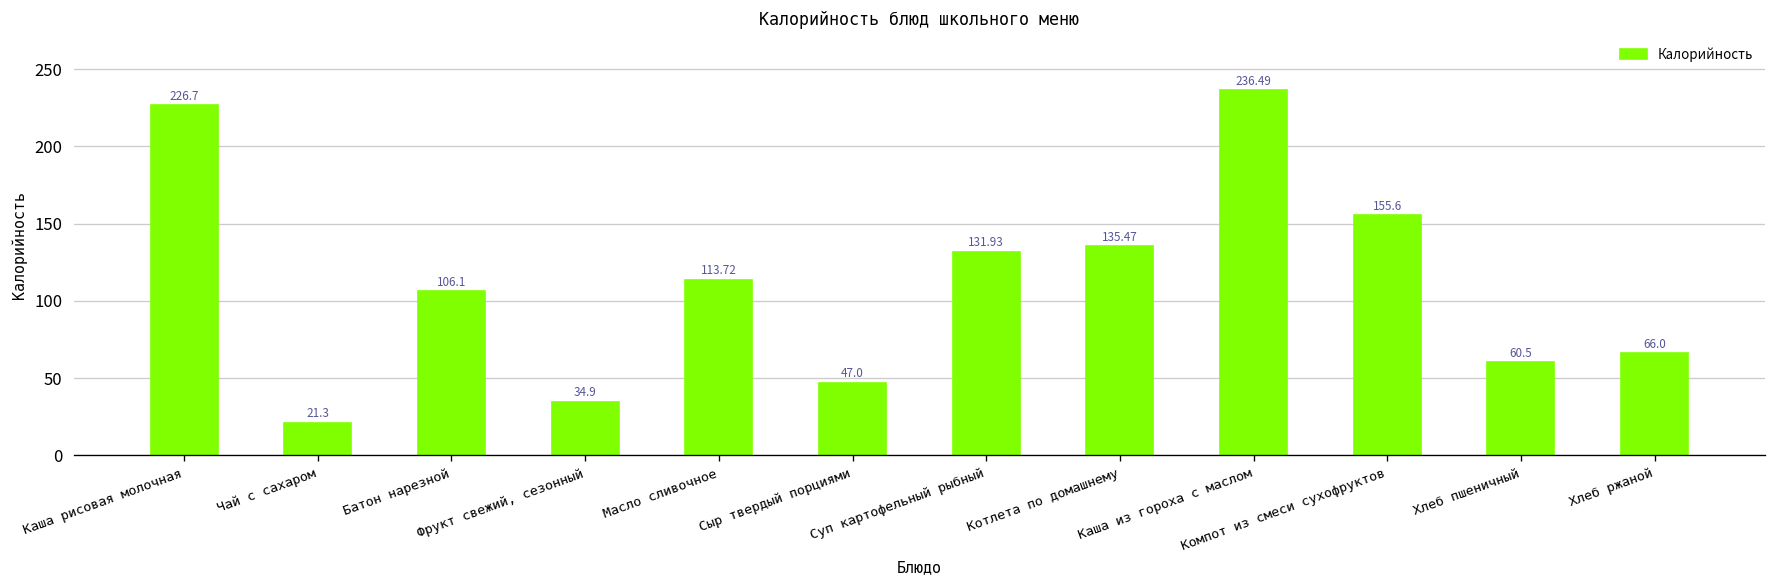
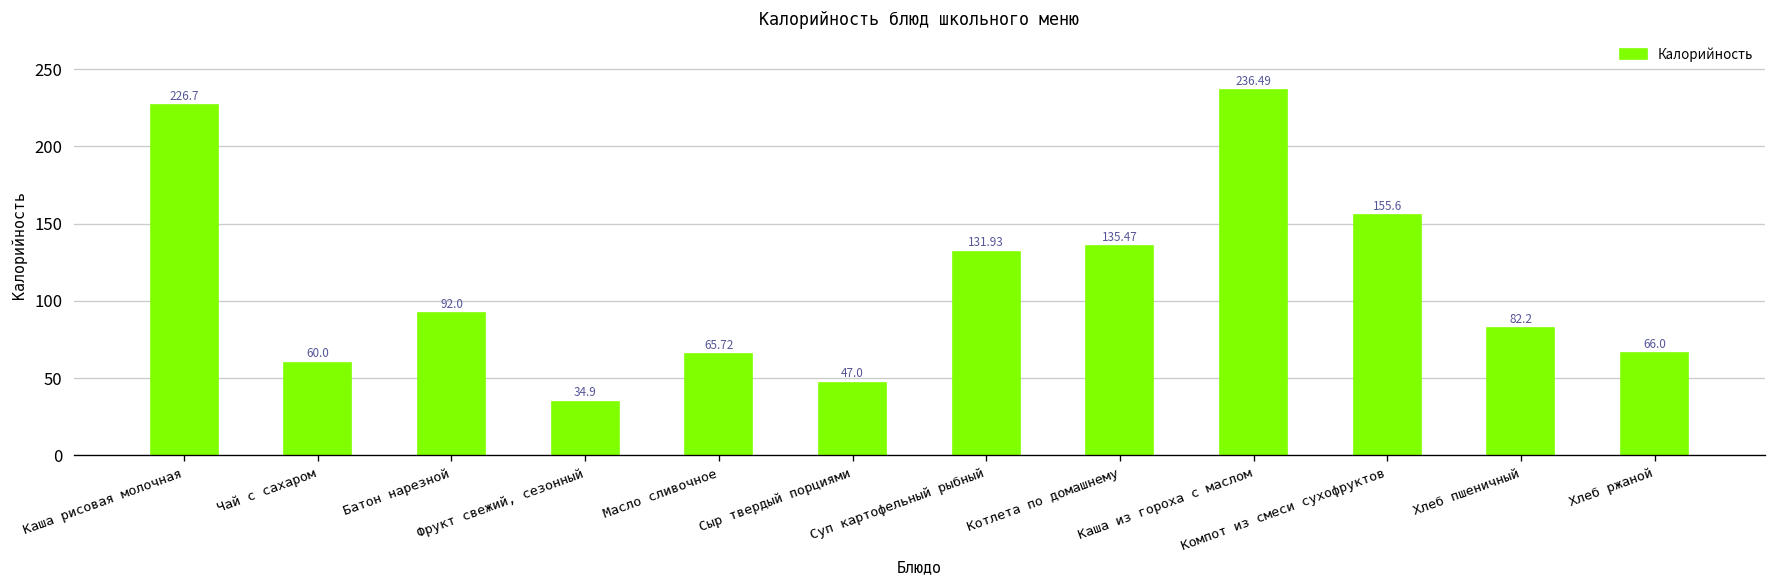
  {
    "Каша рисовая молочная": 226.7,
-   "Чай с сахаром": 21.3,
-   "Батон нарезной": 106.1,
+   "Чай с сахаром": 60.0,
+   "Батон нарезной": 92.0,
    "Фрукт свежий, сезонный": 34.9,
-   "Масло сливочное": 113.72,
+   "Масло сливочное": 65.72,
    "Сыр твердый порциями": 47.0,
    "Суп картофельный рыбный": 131.93,
    "Котлета по домашнему": 135.47,
    "Каша из гороха с маслом": 236.49,
    "Компот из смеси сухофруктов": 155.6,
-   "Хлеб пшеничный": 60.5,
+   "Хлеб пшеничный": 82.2,
    "Хлеб ржаной": 66.0
  }
